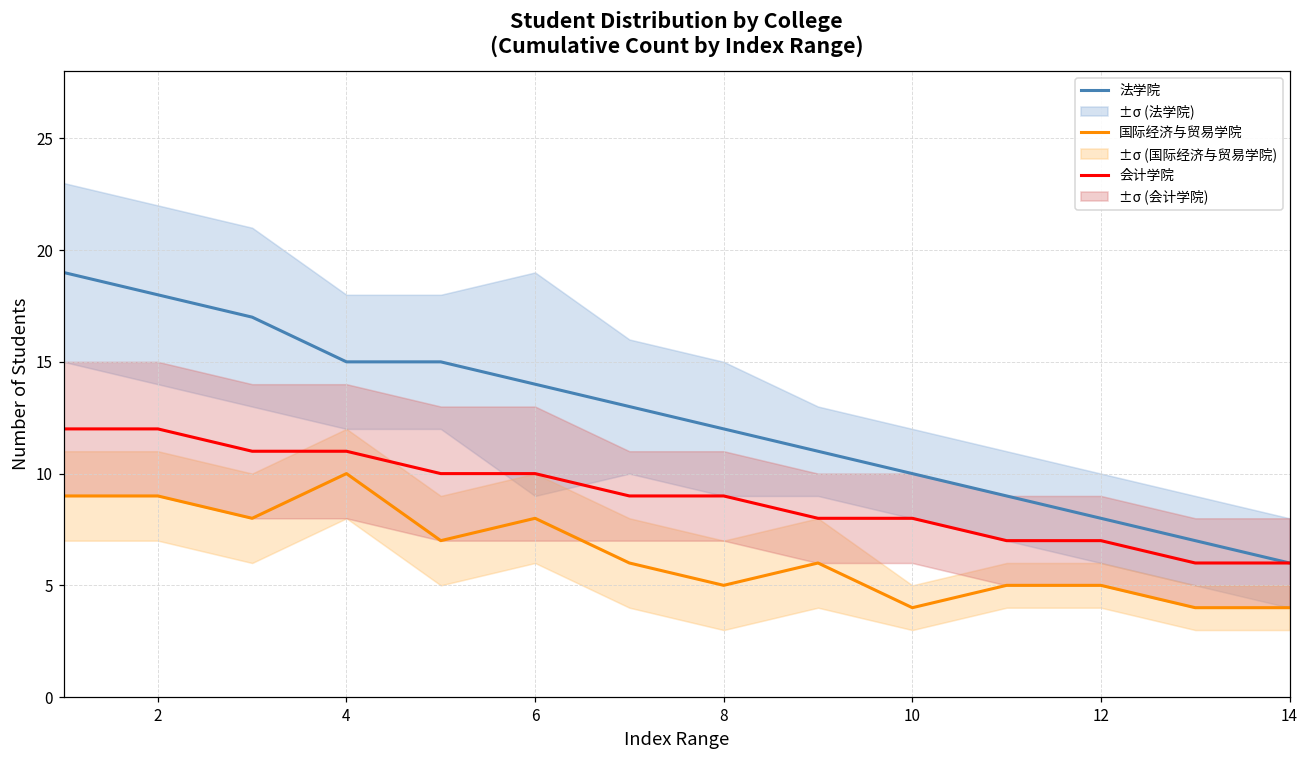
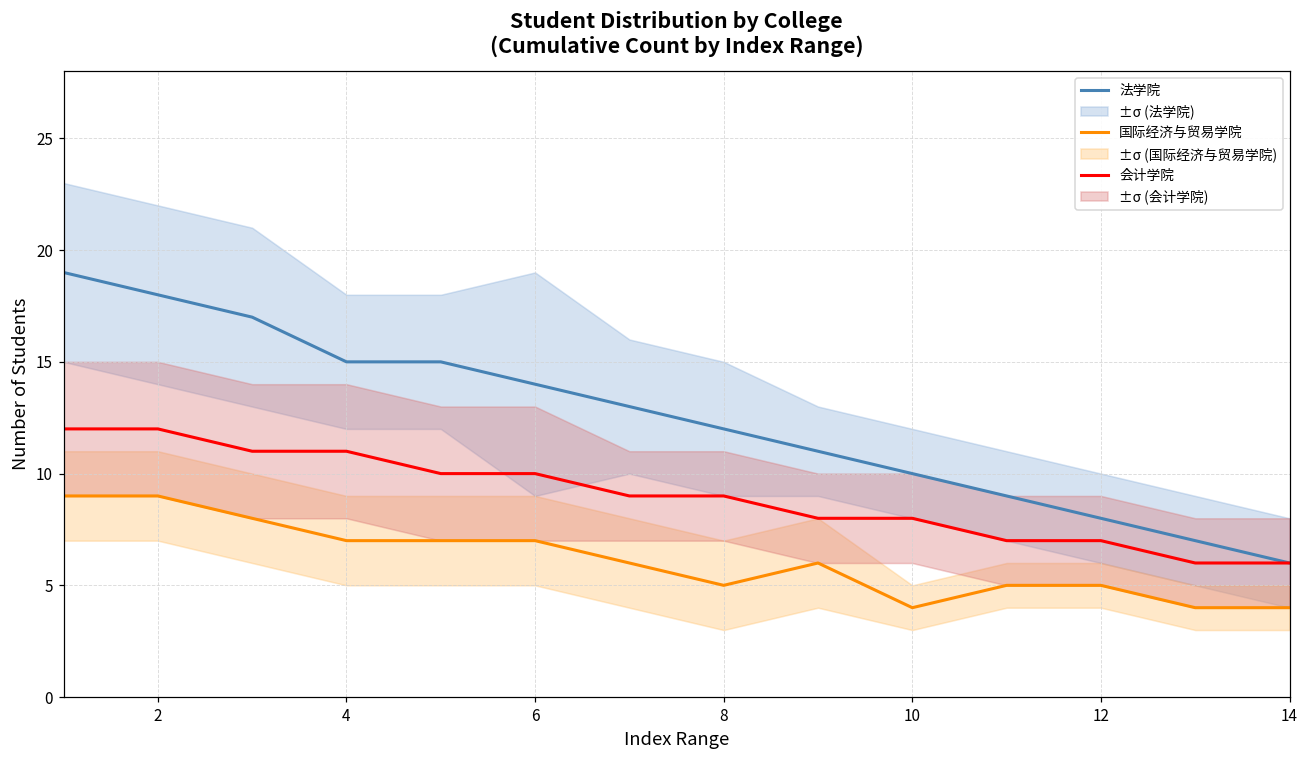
  {
    "法学院": {
      "2": 18,
      "4": 15,
      "6": 14,
      "8": 12,
      "12": 8
    },
    "±σ (法学院)": {
      "6": 10,
      "12": 4
    },
    "国际经济与贸易学院": {
      "2": 9,
-     "4": 10,
-     "6": 8,
+     "4": 7,
+     "6": 7,
      "8": 5,
      "10": 4,
      "12": 5,
      "14": 4
    },
    "会计学院": {
      "2": 12,
      "4": 11,
      "8": 9,
      "10": 8,
      "12": 7
    }
  }
